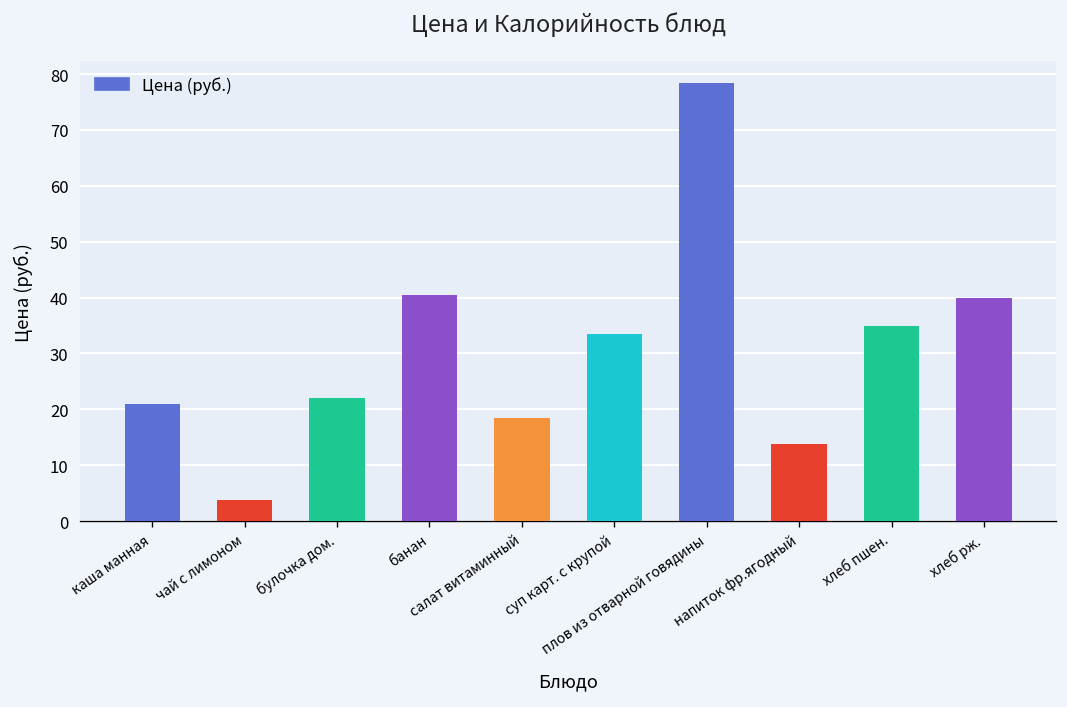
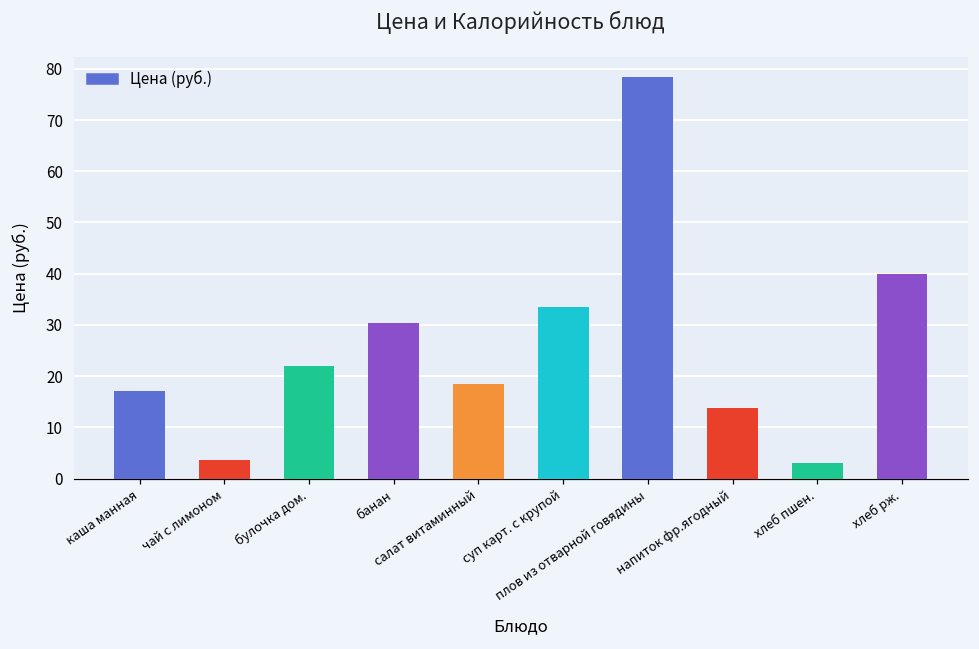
  {
-   "каша манная": 21,
+   "каша манная": 17,
    "чай с лимоном": 4,
    "булочка дом.": 22,
-   "банан": 40,
+   "банан": 30,
    "салат витаминный": 19,
    "суп карт. с крупой": 34,
    "плов из отварной говядины": 78,
    "напиток фр.ягодный": 14,
-   "хлеб пшен.": 35,
+   "хлеб пшен.": 3,
    "хлеб рж.": 40
  }
